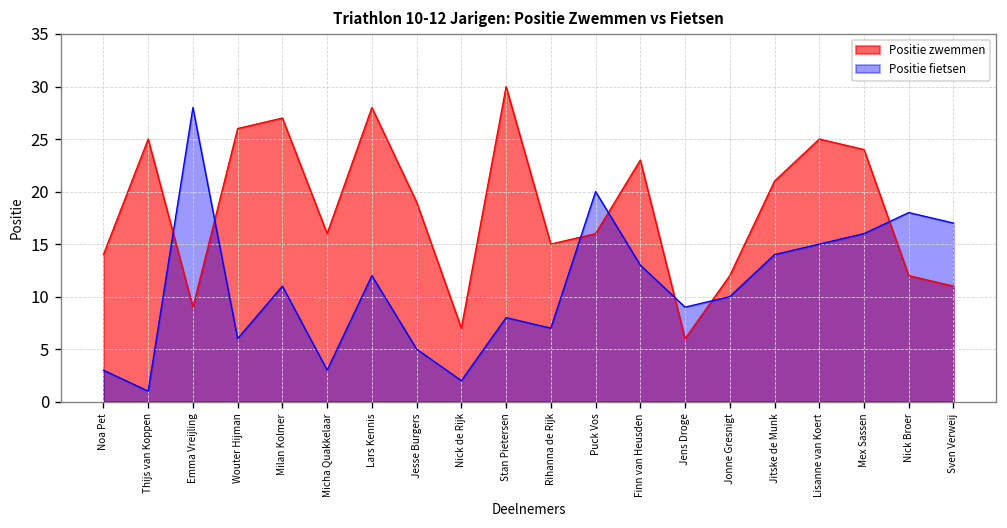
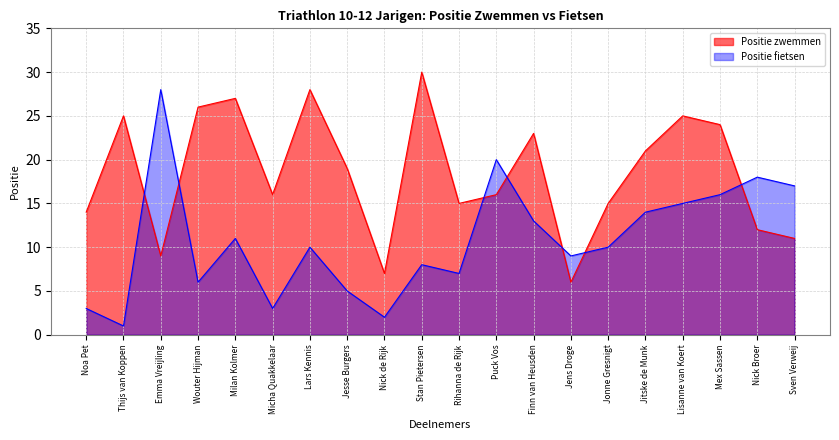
  {
    "Positie zwemmen": {
      "Noa Pet": 14,
      "Thijs van Koppen": 25,
      "Emma Vreijling": 9,
      "Wouter Hijman": 26,
      "Milan Kolmer": 27,
      "Micha Quakkelaar": 16,
      "Lars Kennis": 28,
      "Jesse Burgers": 19,
      "Nick de Rijk": 7,
      "Stan Pietersen": 30,
      "Rihanna de Rijk": 15,
      "Puck Vos": 16,
      "Finn van Heusden": 23,
      "Jens Droge": 6,
-     "Jonne Gresnigt": 12,
+     "Jonne Gresnigt": 15,
      "Jitske de Munk": 21,
      "Lisanne van Koert": 25,
      "Mex Sassen": 24,
      "Nick Broer": 12,
      "Sven Verweij": 11
    },
    "Positie fietsen": {
      "Noa Pet": 3,
      "Thijs van Koppen": 1,
      "Emma Vreijling": 28,
      "Wouter Hijman": 6,
      "Milan Kolmer": 11,
      "Micha Quakkelaar": 3,
-     "Lars Kennis": 12,
+     "Lars Kennis": 10,
      "Jesse Burgers": 5,
      "Nick de Rijk": 2,
      "Stan Pietersen": 8,
      "Rihanna de Rijk": 7,
      "Puck Vos": 20,
      "Finn van Heusden": 13,
      "Jens Droge": 9,
      "Jonne Gresnigt": 10,
      "Jitske de Munk": 14,
      "Lisanne van Koert": 15,
      "Mex Sassen": 16,
      "Nick Broer": 18,
      "Sven Verweij": 17
    }
  }
